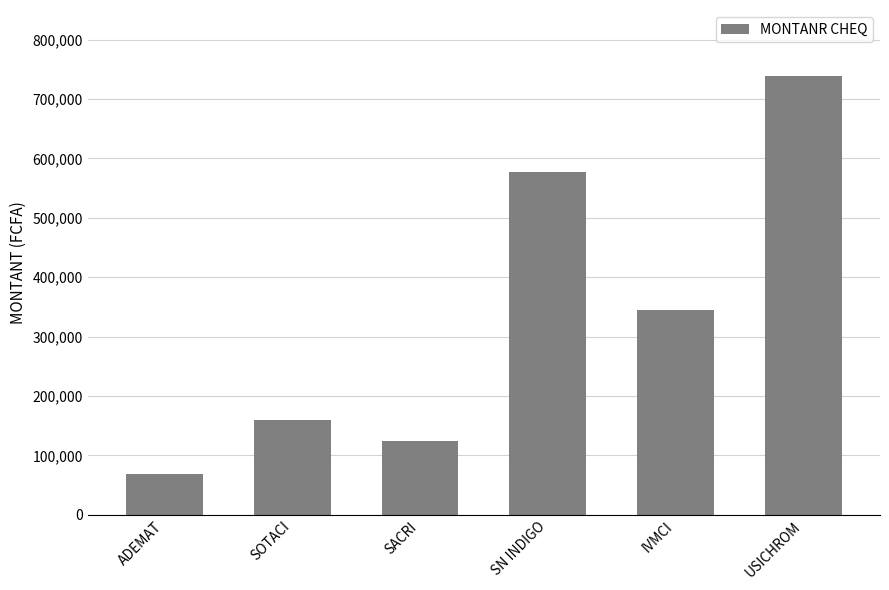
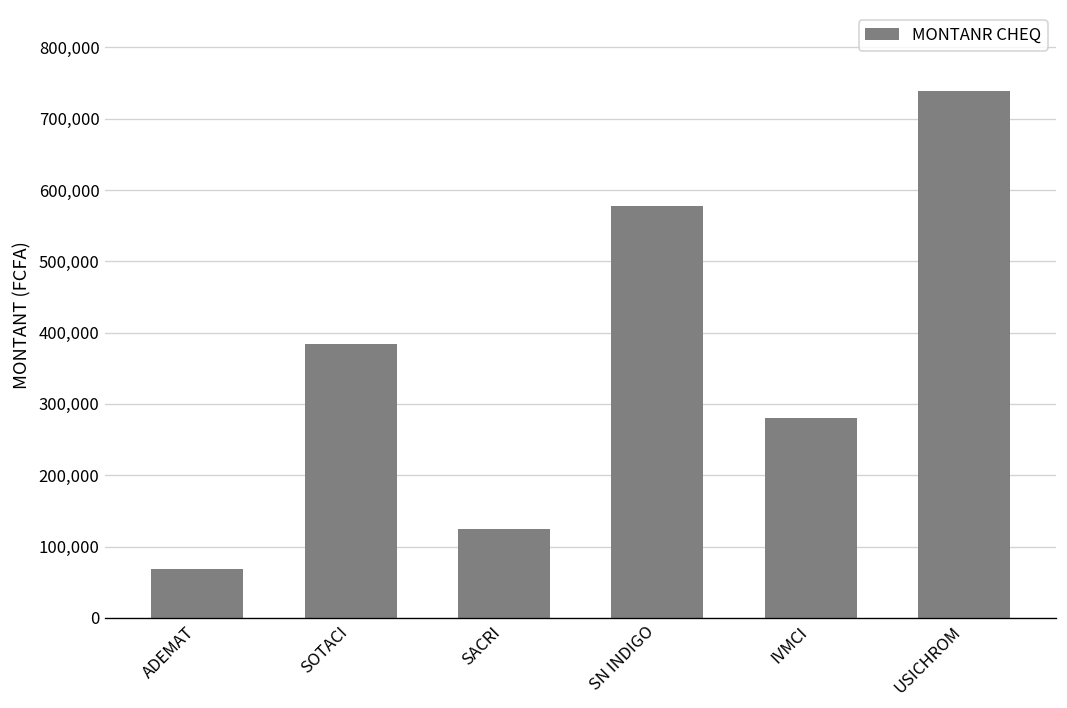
  {
    "ADEMAT": "70,000",
-   "SOTACI": "160,000",
+   "SOTACI": "380,000",
    "SACRI": "130,000",
    "SN INDIGO": "580,000",
-   "IVMCI": "350,000",
+   "IVMCI": "280,000",
    "USICHROM": "740,000"
  }
